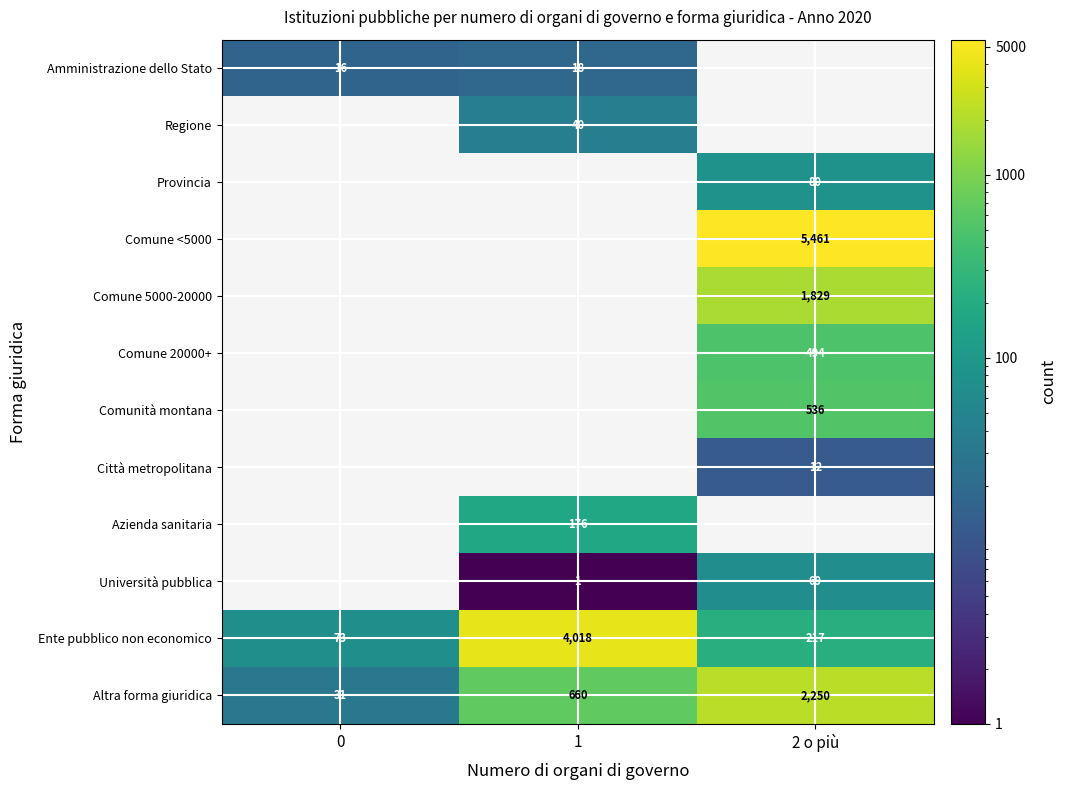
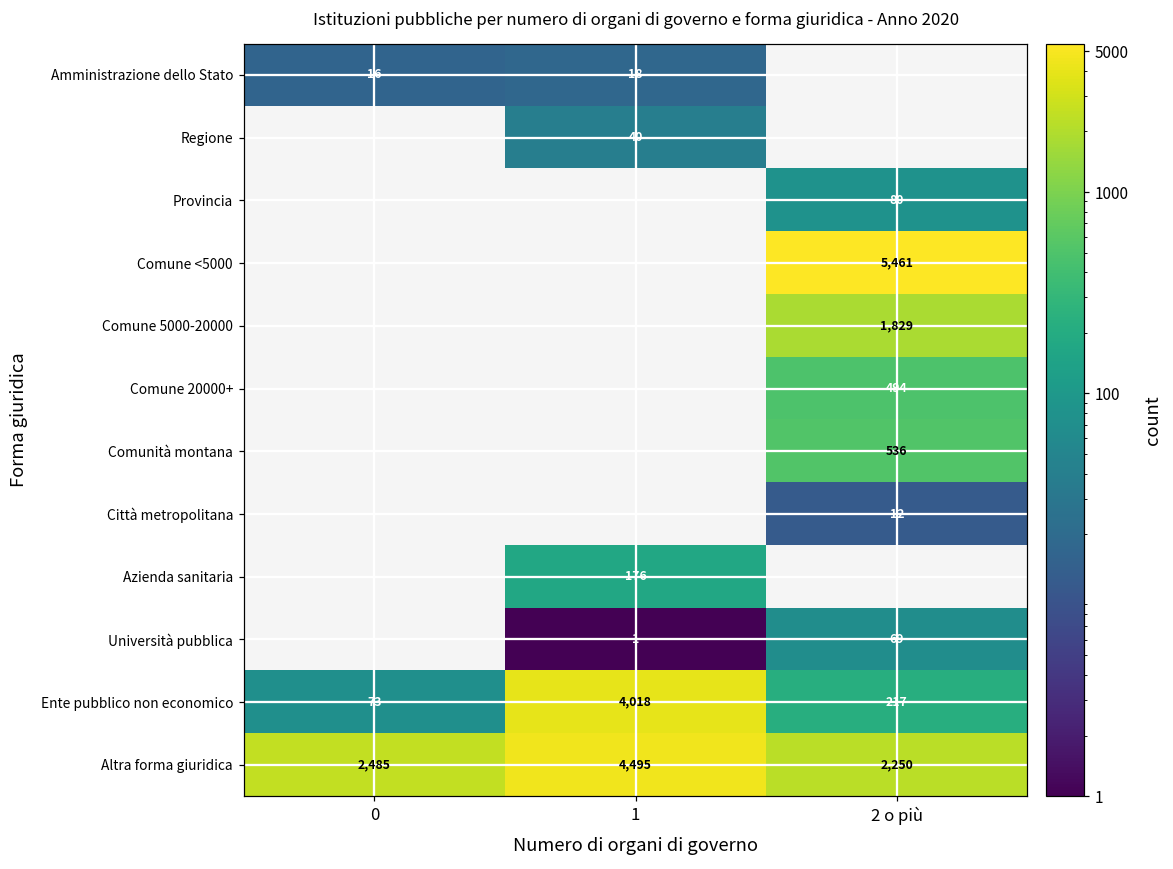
  {
    "Amministrazione dello Stato": {
      "0": "16",
      "1": "18"
    },
    "Regione": {
      "1": "40"
    },
    "Provincia": {
      "2 o più": "80"
    },
    "Comune <5000": {
      "2 o più": "5,461"
    },
    "Comune 5000-20000": {
      "2 o più": "1,829"
    },
    "Comune 20000+": {
      "2 o più": "494"
    },
    "Comunità montana": {
      "2 o più": "536"
    },
    "Città metropolitana": {
      "2 o più": "12"
    },
    "Azienda sanitaria": {
      "1": "176"
    },
    "Università pubblica": {
      "1": "1",
      "2 o più": "69"
    },
    "Ente pubblico non economico": {
      "0": "73",
      "1": "4,018",
      "2 o più": "217"
    },
    "Altra forma giuridica": {
-     "0": "31",
-     "1": "660",
+     "0": "2,485",
+     "1": "4,495",
      "2 o più": "2,250"
    }
  }
